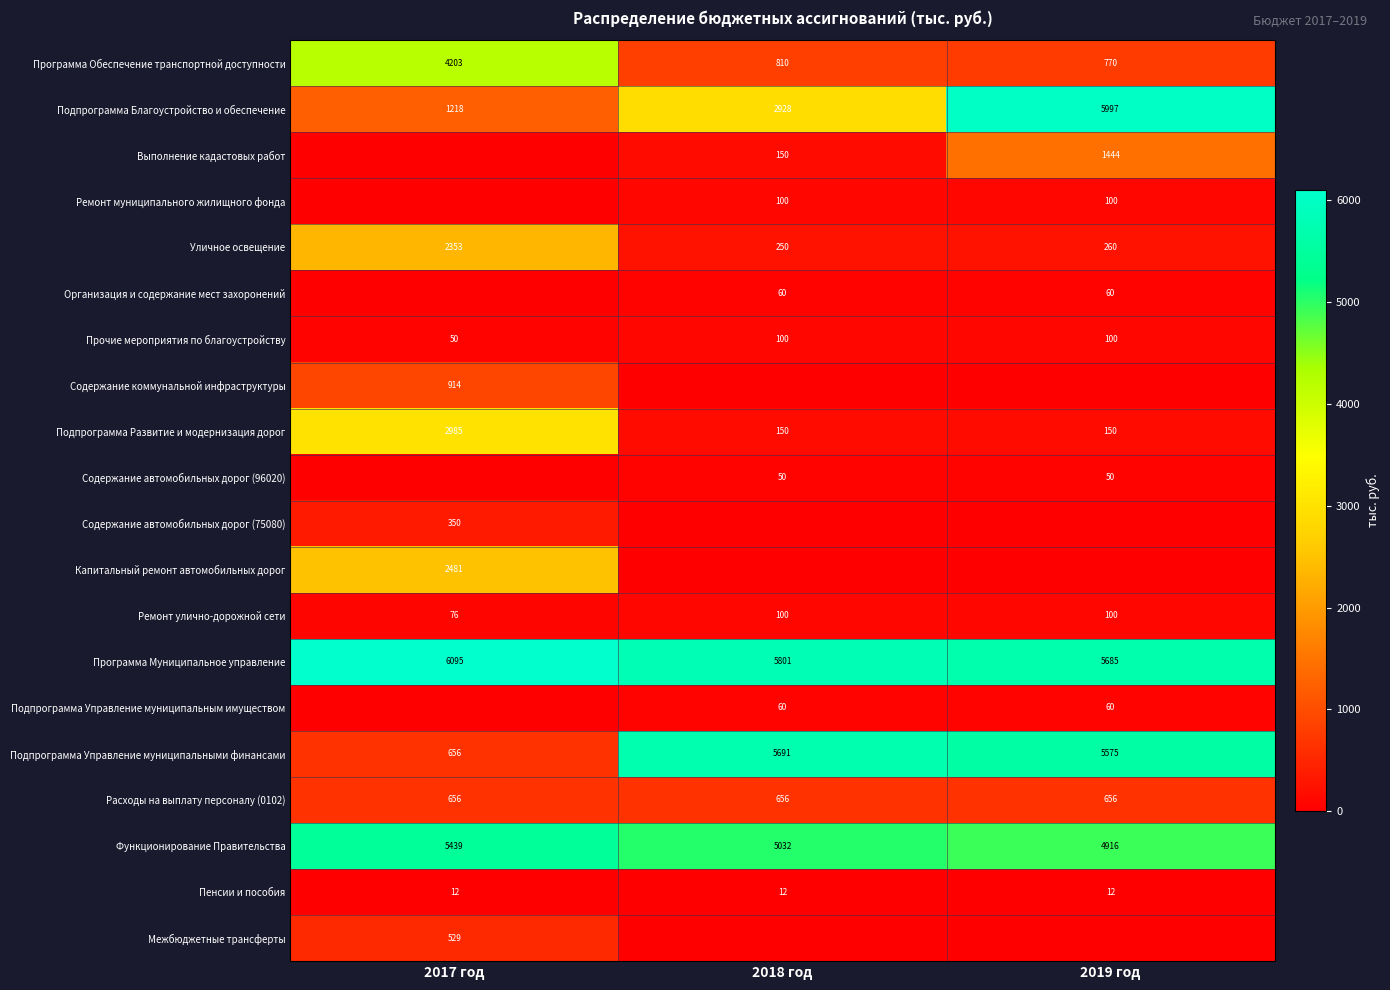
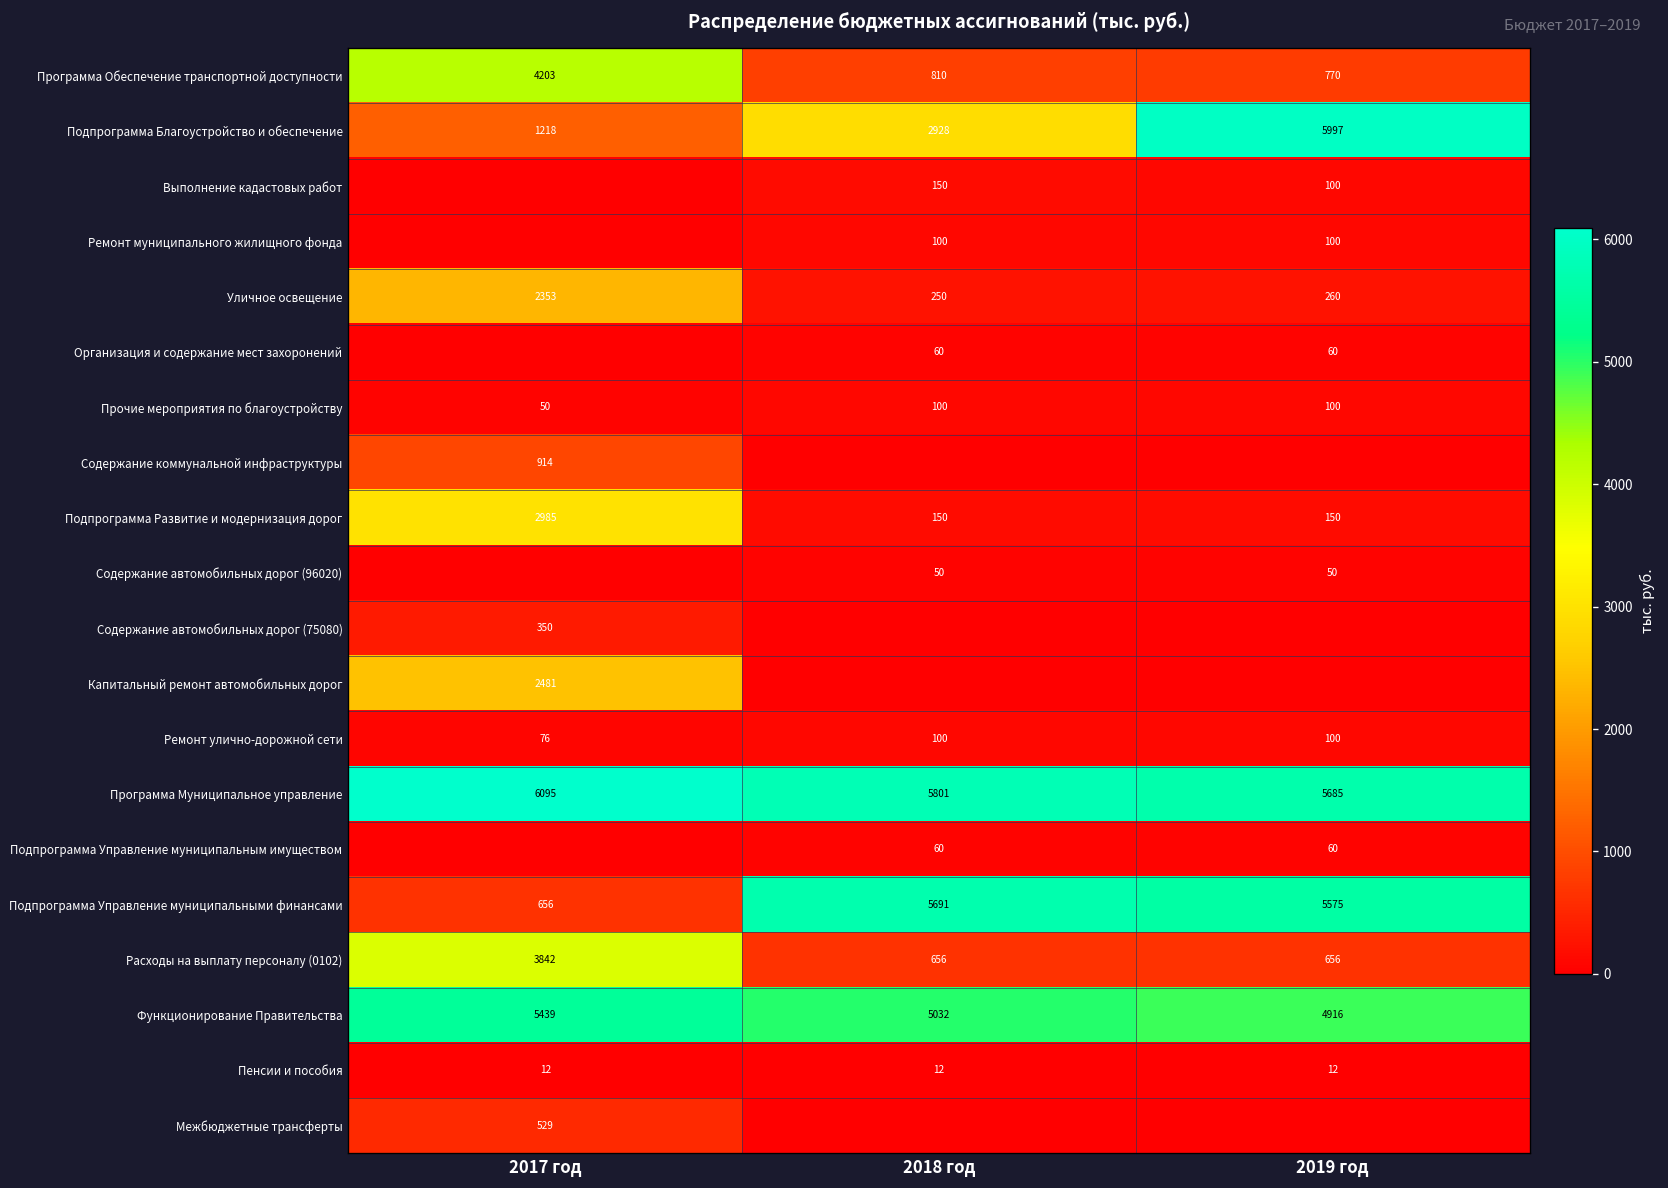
  {
    "Программа Обеспечение транспортной доступности": {
      "2017 год": 4203,
      "2018 год": 810,
      "2019 год": 770
    },
    "Подпрограмма Благоустройство и обеспечение": {
      "2017 год": 1218,
      "2018 год": 2928,
      "2019 год": 5997
    },
    "Выполнение кадастовых работ": {
      "2018 год": 150,
-     "2019 год": 1444
+     "2019 год": 100
    },
    "Ремонт муниципального жилищного фонда": {
      "2018 год": 100,
      "2019 год": 100
    },
    "Уличное освещение": {
      "2017 год": 2353,
      "2018 год": 250,
      "2019 год": 260
    },
    "Организация и содержание мест захоронений": {
      "2018 год": 60,
      "2019 год": 60
    },
    "Прочие мероприятия по благоустройству": {
      "2017 год": 50,
      "2018 год": 100,
      "2019 год": 100
    },
    "Содержание коммунальной инфраструктуры": {
      "2017 год": 914
    },
    "Подпрограмма Развитие и модернизация дорог": {
      "2017 год": 2985,
      "2018 год": 150,
      "2019 год": 150
    },
    "Содержание автомобильных дорог (96020)": {
      "2018 год": 50,
      "2019 год": 50
    },
    "Содержание автомобильных дорог (75080)": {
      "2017 год": 350
    },
    "Капитальный ремонт автомобильных дорог": {
      "2017 год": 2481
    },
    "Ремонт улично-дорожной сети": {
      "2017 год": 76,
      "2018 год": 100,
      "2019 год": 100
    },
    "Программа Муниципальное управление": {
      "2017 год": 6095,
      "2018 год": 5801,
      "2019 год": 5685
    },
    "Подпрограмма Управление муниципальным имуществом": {
      "2018 год": 60,
      "2019 год": 60
    },
    "Подпрограмма Управление муниципальными финансами": {
      "2017 год": 656,
      "2018 год": 5691,
      "2019 год": 5575
    },
    "Расходы на выплату персоналу (0102)": {
-     "2017 год": 656,
+     "2017 год": 3842,
      "2018 год": 656,
      "2019 год": 656
    },
    "Функционирование Правительства": {
      "2017 год": 5439,
      "2018 год": 5032,
      "2019 год": 4916
    },
    "Пенсии и пособия": {
      "2017 год": 12,
      "2018 год": 12,
      "2019 год": 12
    },
    "Межбюджетные трансферты": {
      "2017 год": 529
    }
  }
